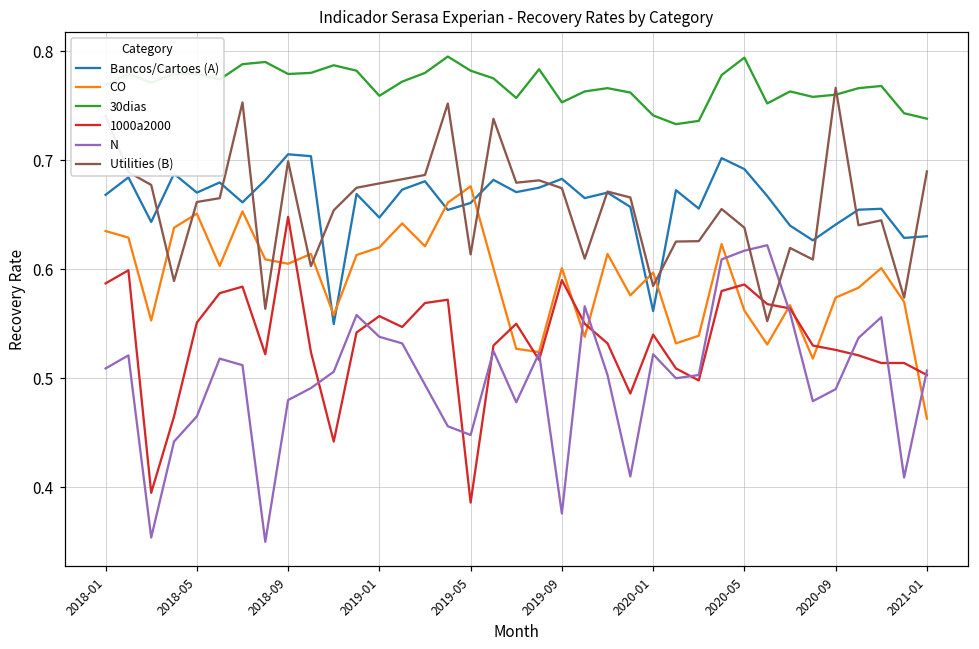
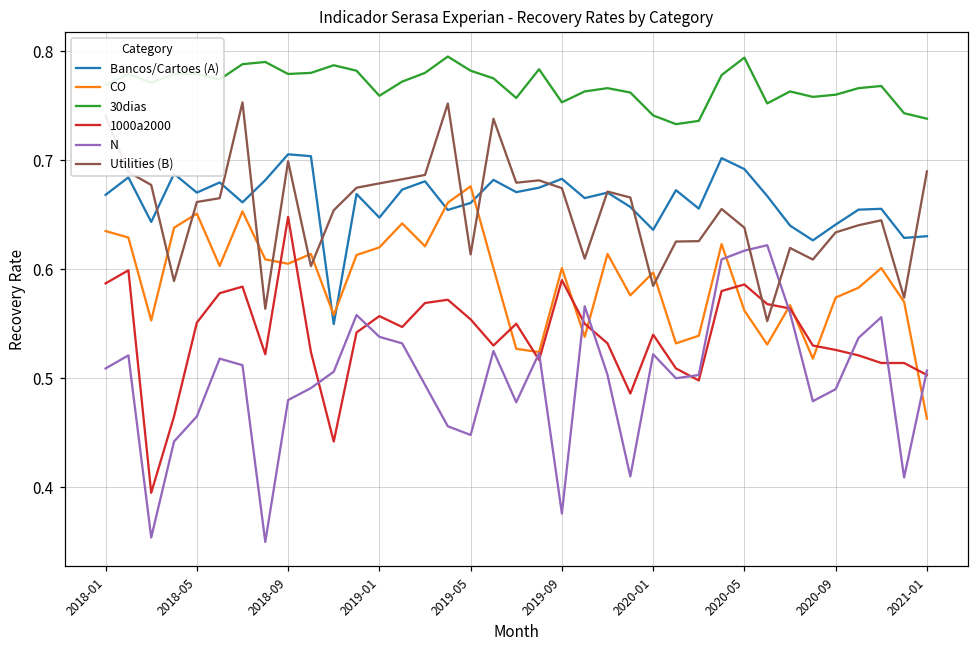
  {
    "Bancos/Cartoes (A)": {
      "2018-01": 0.67,
      "2018-05": 0.67,
      "2018-09": 0.71,
      "2019-01": 0.65,
      "2019-05": 0.66,
      "2019-09": 0.68,
-     "2020-01": 0.56,
+     "2020-01": 0.64,
      "2020-05": 0.69,
      "2020-09": 0.64,
      "2021-01": 0.63
    },
    "CO": {
      "2018-01": 0.64,
      "2018-05": 0.65,
      "2018-09": 0.61,
      "2019-01": 0.62,
      "2019-05": 0.68,
      "2019-09": 0.60,
      "2020-01": 0.60,
      "2020-05": 0.56,
      "2020-09": 0.57,
      "2021-01": 0.46
    },
    "30dias": {
      "2018-09": 0.78,
      "2019-01": 0.76,
      "2019-05": 0.78,
      "2019-09": 0.75,
      "2020-01": 0.74,
      "2020-05": 0.79,
      "2020-09": 0.76,
      "2021-01": 0.74
    },
    "1000a2000": {
      "2018-01": 0.59,
      "2018-05": 0.55,
      "2018-09": 0.65,
      "2019-01": 0.56,
-     "2019-05": 0.39,
+     "2019-05": 0.55,
      "2019-09": 0.59,
      "2020-01": 0.54,
      "2020-05": 0.59,
      "2020-09": 0.53,
      "2021-01": 0.50
    },
    "N": {
      "2018-01": 0.51,
      "2018-05": 0.47,
      "2018-09": 0.48,
      "2019-01": 0.54,
      "2019-05": 0.45,
      "2019-09": 0.38,
      "2020-01": 0.52,
      "2020-05": 0.62,
      "2020-09": 0.49,
      "2021-01": 0.51
    },
    "Utilities (B)": {
      "2018-05": 0.66,
      "2018-09": 0.70,
      "2019-01": 0.68,
      "2019-05": 0.61,
      "2019-09": 0.67,
      "2020-01": 0.58,
      "2020-05": 0.64,
-     "2020-09": 0.77,
+     "2020-09": 0.63,
      "2021-01": 0.69
    }
  }
